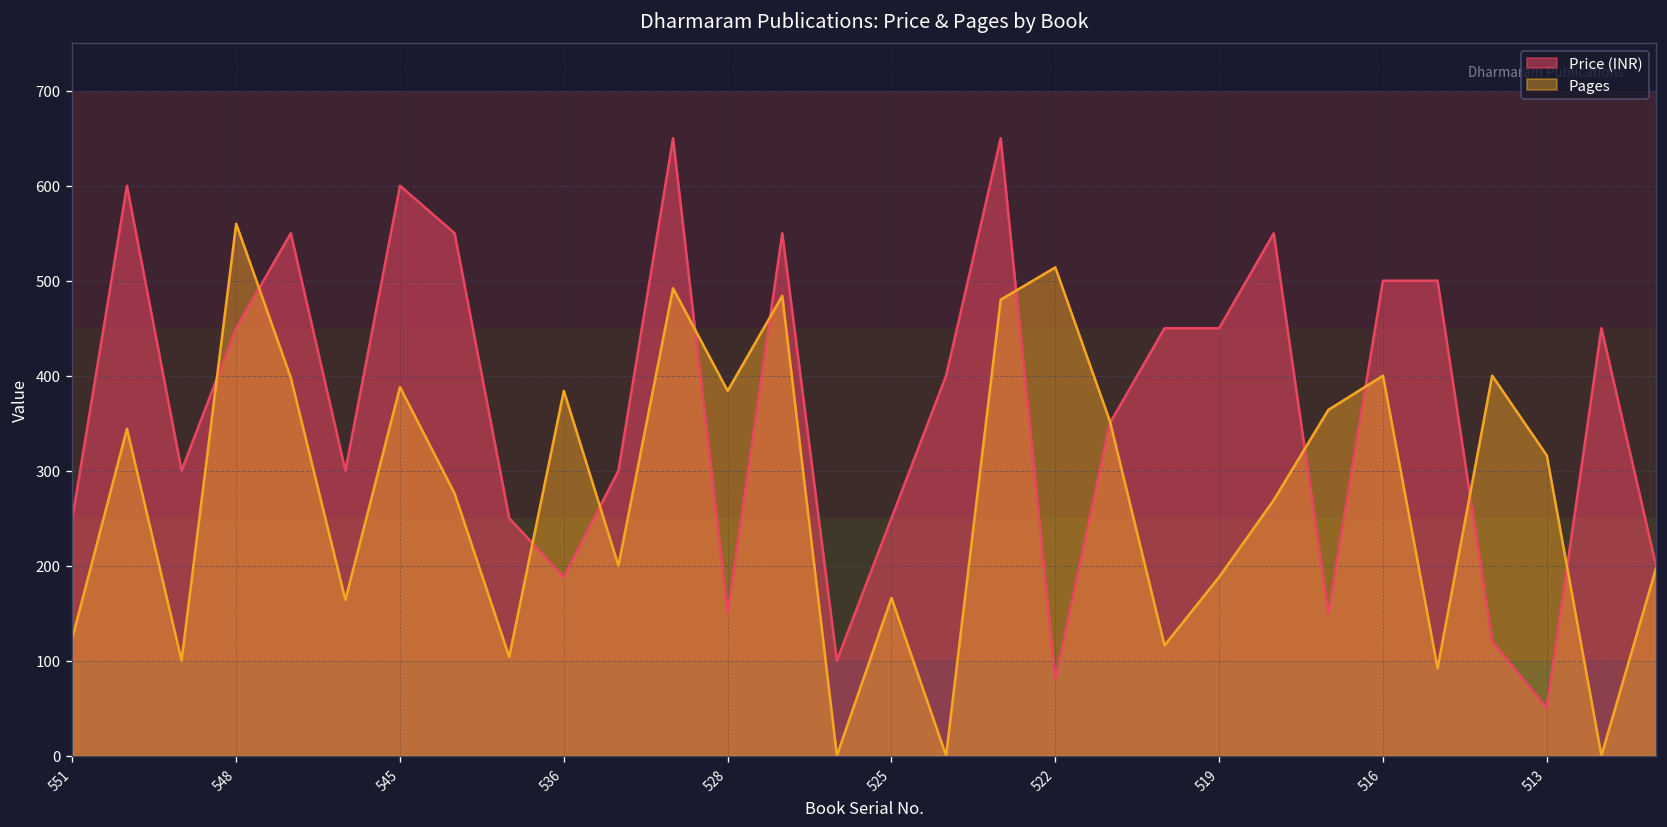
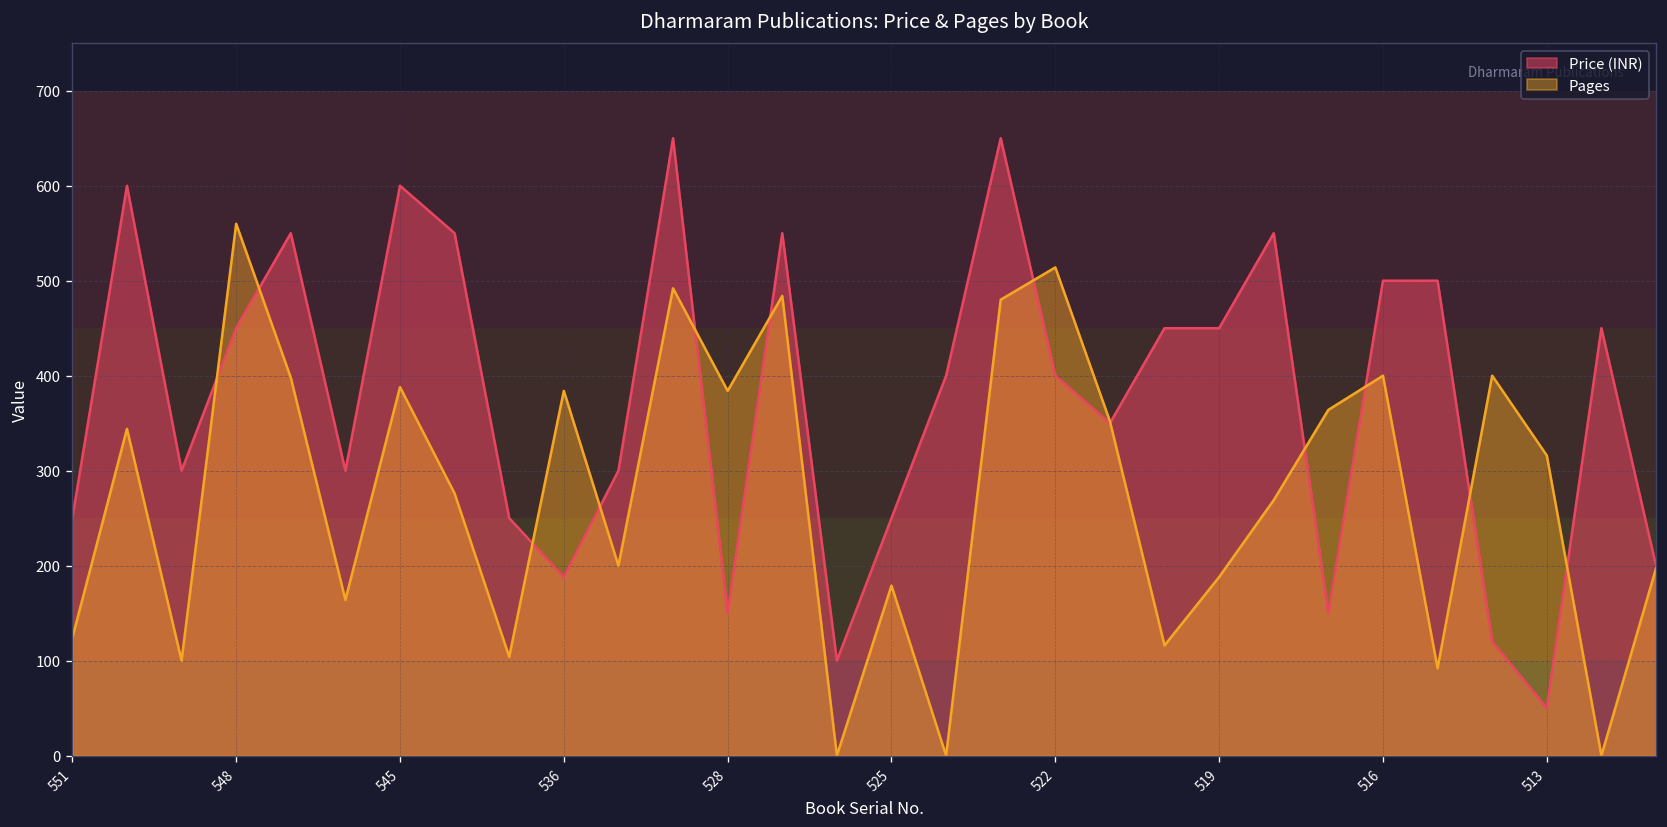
  {
    "Price (INR)": {
      "551": 250,
      "548": 450,
      "545": 600,
      "536": 190,
      "528": 150,
      "525": 250,
-     "522": 80,
+     "522": 400,
      "519": 450,
      "516": 500,
      "513": 50
    },
    "Pages": {
      "551": 120,
      "548": 560,
      "545": 390,
      "536": 380,
      "528": 380,
-     "525": 170,
+     "525": 180,
      "522": 510,
      "519": 190,
      "516": 400,
      "513": 320
    }
  }
